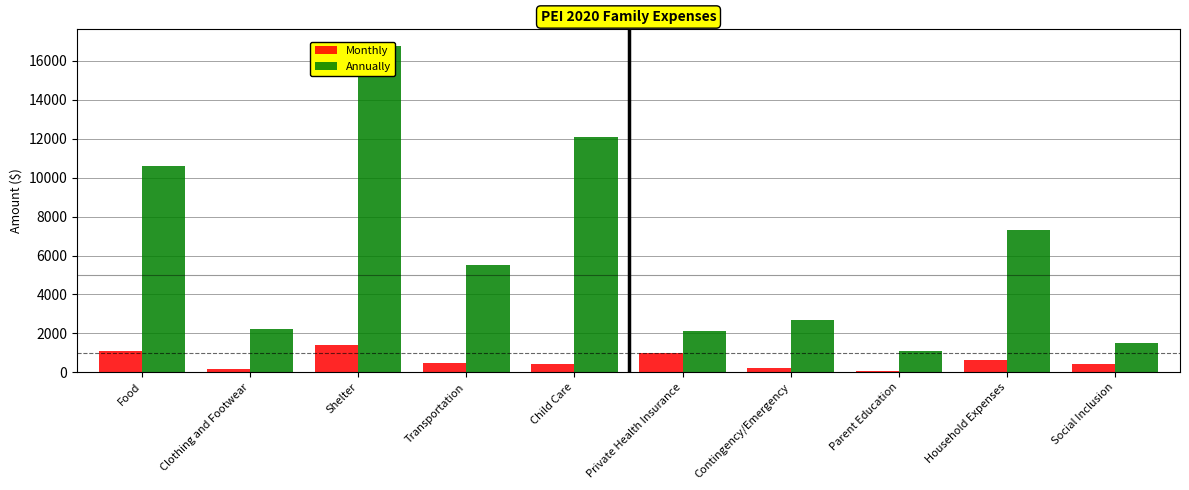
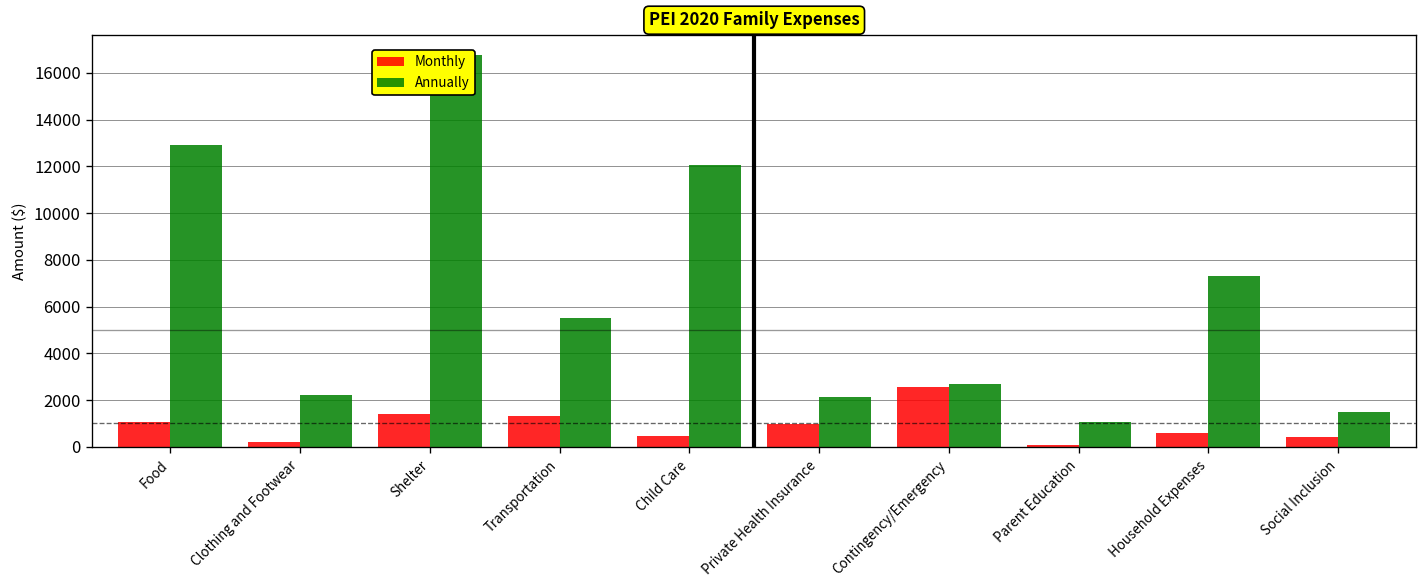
  {
    "Monthly": {
      "Food": 1100,
      "Clothing and Footwear": 200,
      "Shelter": 1400,
-     "Transportation": 500,
+     "Transportation": 1300,
      "Child Care": 400,
      "Private Health Insurance": 1000,
-     "Contingency/Emergency": 200,
+     "Contingency/Emergency": 2600,
      "Household Expenses": 600,
      "Social Inclusion": 400
    },
    "Annually": {
-     "Food": 10600,
+     "Food": 12900,
      "Clothing and Footwear": 2200,
      "Transportation": 5500,
      "Child Care": 12100,
      "Private Health Insurance": 2100,
      "Contingency/Emergency": 2700,
      "Parent Education": 1100,
      "Household Expenses": 7300,
      "Social Inclusion": 1500
    }
  }
